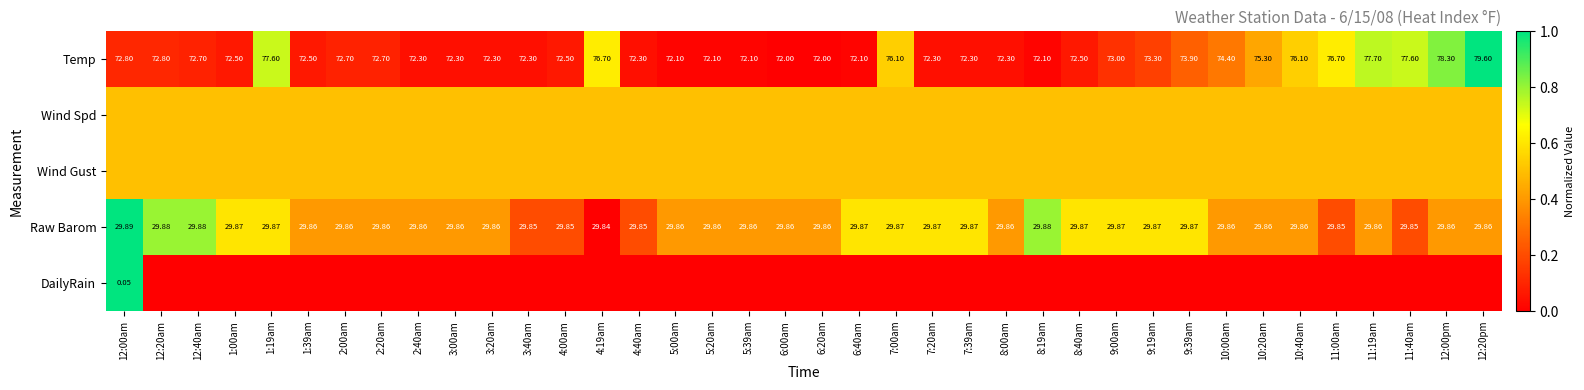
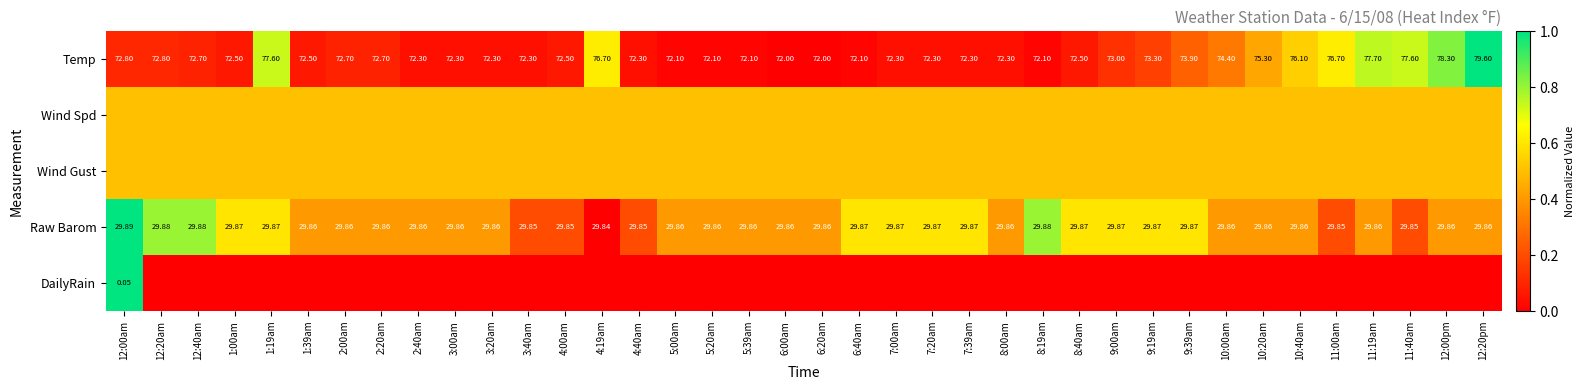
  {
    "Temp": {
      "12:00am": 72.80,
      "12:20am": 72.80,
      "12:40am": 72.70,
      "1:00am": 72.50,
      "1:19am": 77.60,
      "1:39am": 72.50,
      "2:00am": 72.70,
      "2:20am": 72.70,
      "2:40am": 72.30,
      "3:00am": 72.30,
      "3:20am": 72.30,
      "3:40am": 72.30,
      "4:00am": 72.50,
      "4:19am": 76.70,
      "4:40am": 72.30,
      "5:00am": 72.10,
      "5:20am": 72.10,
      "5:39am": 72.10,
      "6:00am": 72.00,
      "6:20am": 72.00,
      "6:40am": 72.10,
-     "7:00am": 76.10,
+     "7:00am": 72.30,
      "7:20am": 72.30,
      "7:39am": 72.30,
      "8:00am": 72.30,
      "8:19am": 72.10,
      "8:40am": 72.50,
      "9:00am": 73.00,
      "9:19am": 73.30,
      "9:39am": 73.90,
      "10:00am": 74.40,
      "10:20am": 75.30,
      "10:40am": 76.10,
      "11:00am": 76.70,
      "11:19am": 77.70,
      "11:40am": 77.60,
      "12:00pm": 78.30,
      "12:20pm": 79.60
    },
    "Raw Barom": {
      "12:00am": 29.89,
      "12:20am": 29.88,
      "12:40am": 29.88,
      "1:00am": 29.87,
      "1:19am": 29.87,
      "1:39am": 29.86,
      "2:00am": 29.86,
      "2:20am": 29.86,
      "2:40am": 29.86,
      "3:00am": 29.86,
      "3:20am": 29.86,
      "3:40am": 29.85,
      "4:00am": 29.85,
      "4:19am": 29.84,
      "4:40am": 29.85,
      "5:00am": 29.86,
      "5:20am": 29.86,
      "5:39am": 29.86,
      "6:00am": 29.86,
      "6:20am": 29.86,
      "6:40am": 29.87,
      "7:00am": 29.87,
      "7:20am": 29.87,
      "7:39am": 29.87,
      "8:00am": 29.86,
      "8:19am": 29.88,
      "8:40am": 29.87,
      "9:00am": 29.87,
      "9:19am": 29.87,
      "9:39am": 29.87,
      "10:00am": 29.86,
      "10:20am": 29.86,
      "10:40am": 29.86,
      "11:00am": 29.85,
      "11:19am": 29.86,
      "11:40am": 29.85,
      "12:00pm": 29.86,
      "12:20pm": 29.86
    },
    "DailyRain": {
      "12:00am": 0.05
    }
  }
